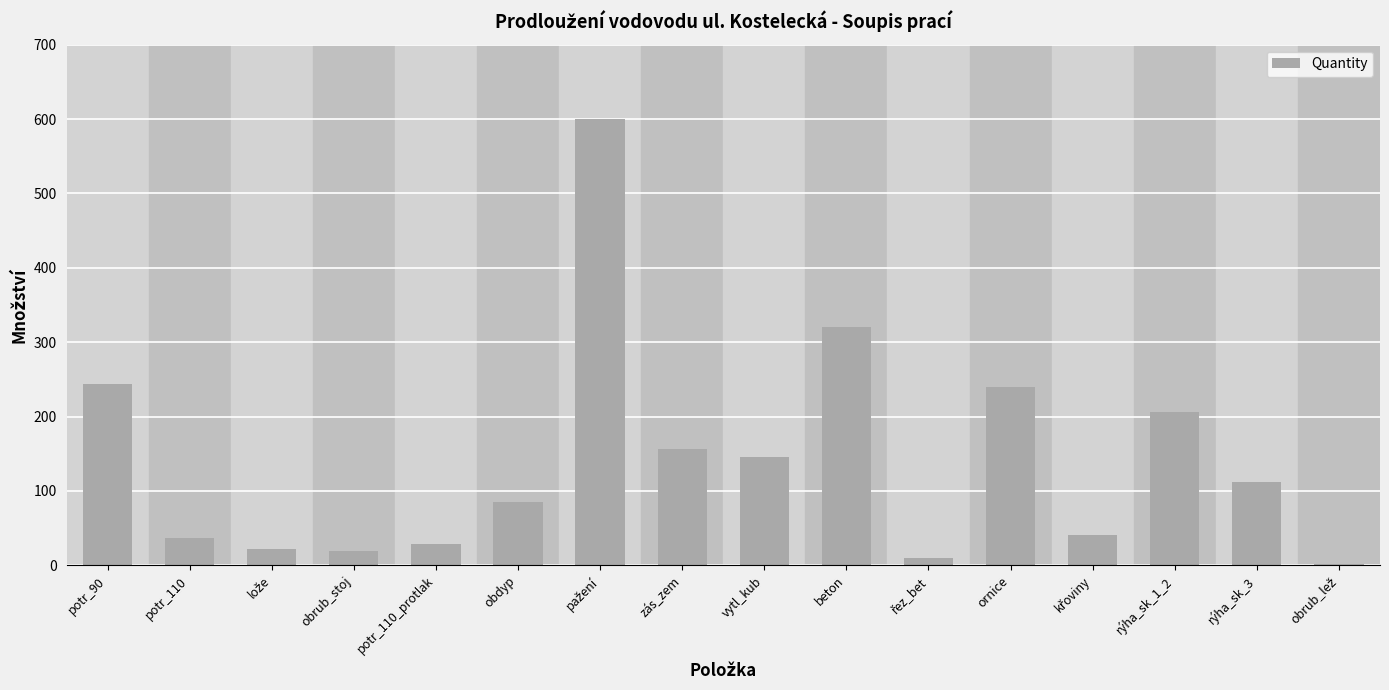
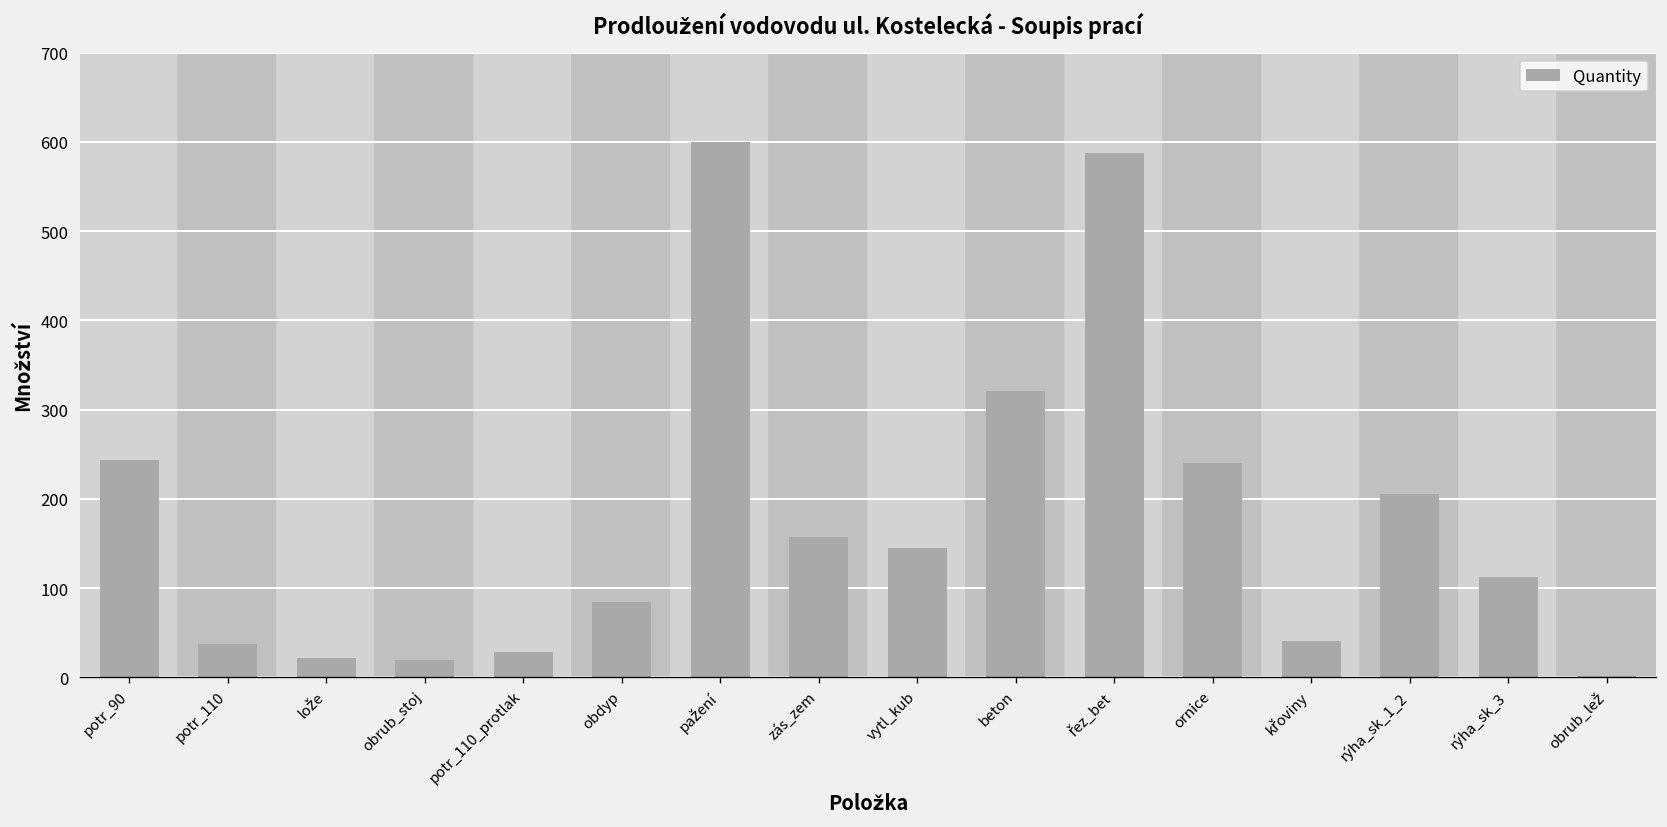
  {
    "potr_90": 240,
    "potr_110": 40,
    "lože": 20,
    "obrub_stoj": 20,
    "potr_110_protlak": 30,
    "obdyp": 90,
    "pažení": 600,
    "zás_zem": 160,
    "vytl_kub": 150,
    "beton": 320,
-   "řez_bet": 10,
+   "řez_bet": 590,
    "ornice": 240,
    "křoviny": 40,
    "rýha_sk_1_2": 210,
    "rýha_sk_3": 110
  }
